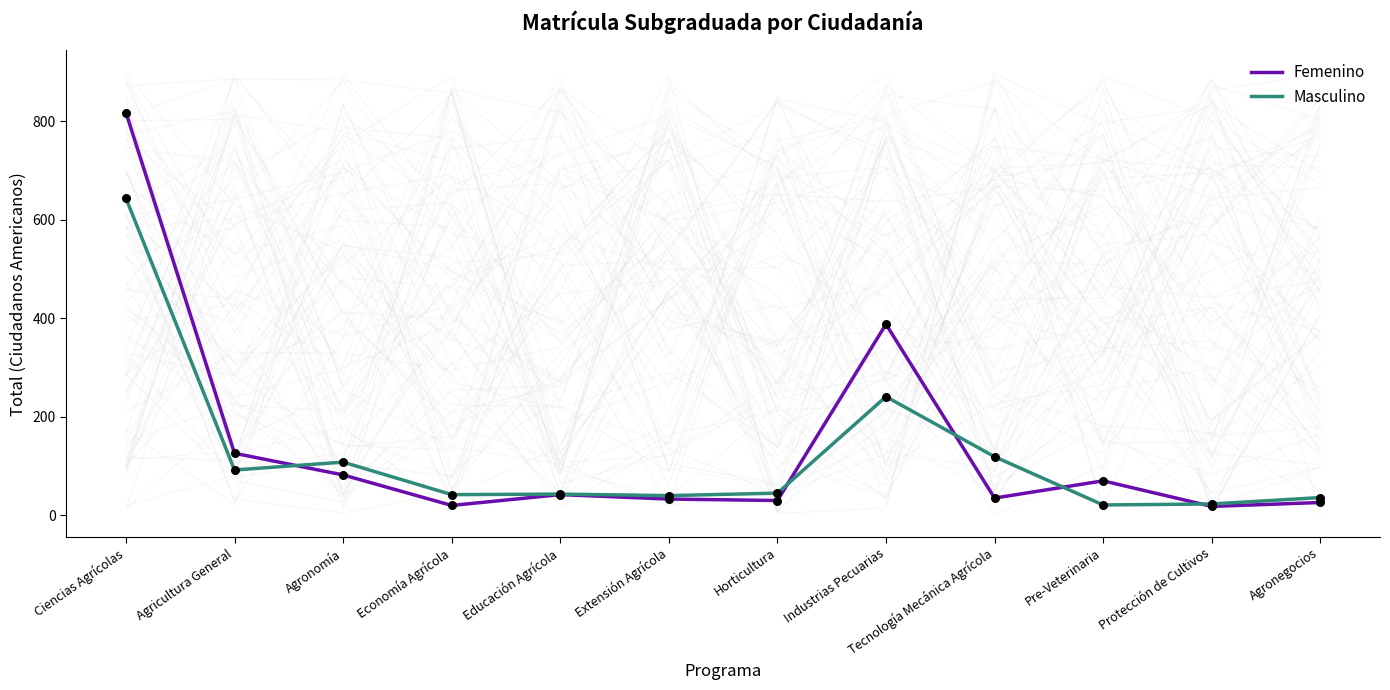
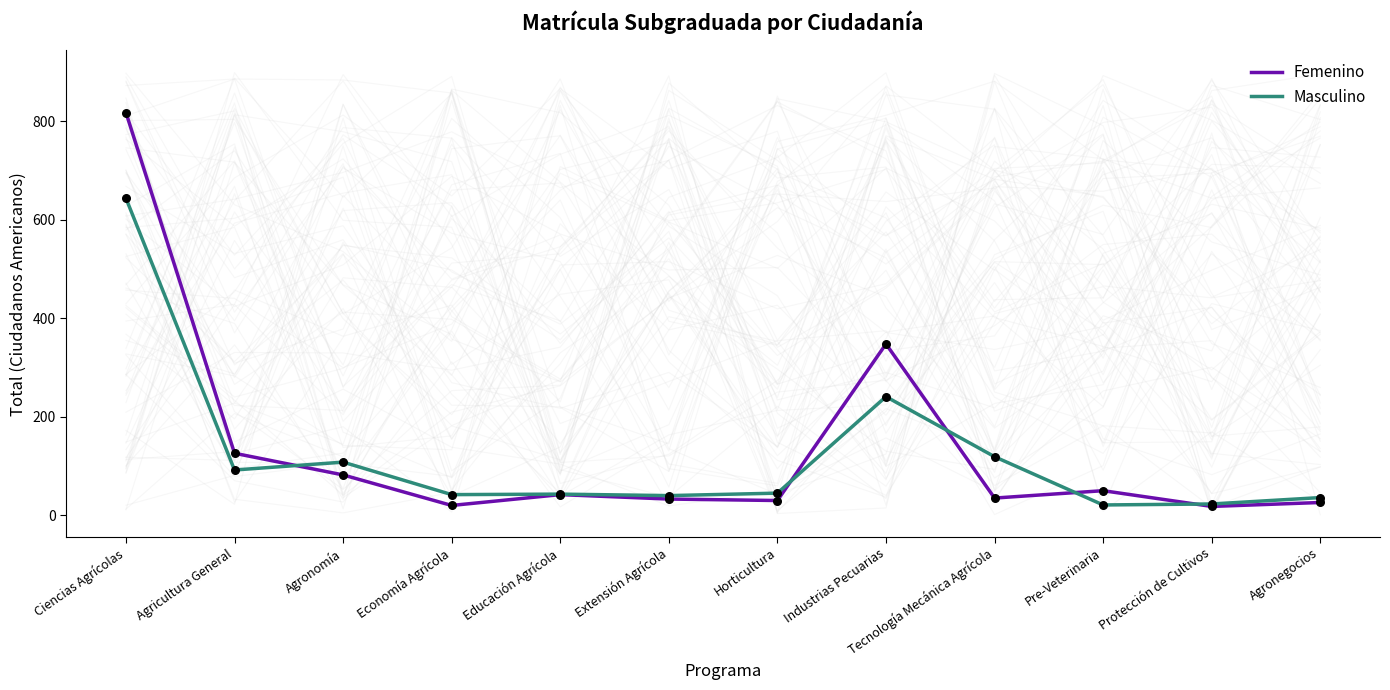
  {
    "Femenino": {
      "Agronomía": 80,
-     "Industrias Pecuarias": 390,
-     "Pre-Veterinaria": 70
+     "Industrias Pecuarias": 350,
+     "Pre-Veterinaria": 50
    },
    "Masculino": {
      "Ciencias Agrícolas": 640,
      "Industrias Pecuarias": 240,
      "Agronegocios": 40
    }
  }
